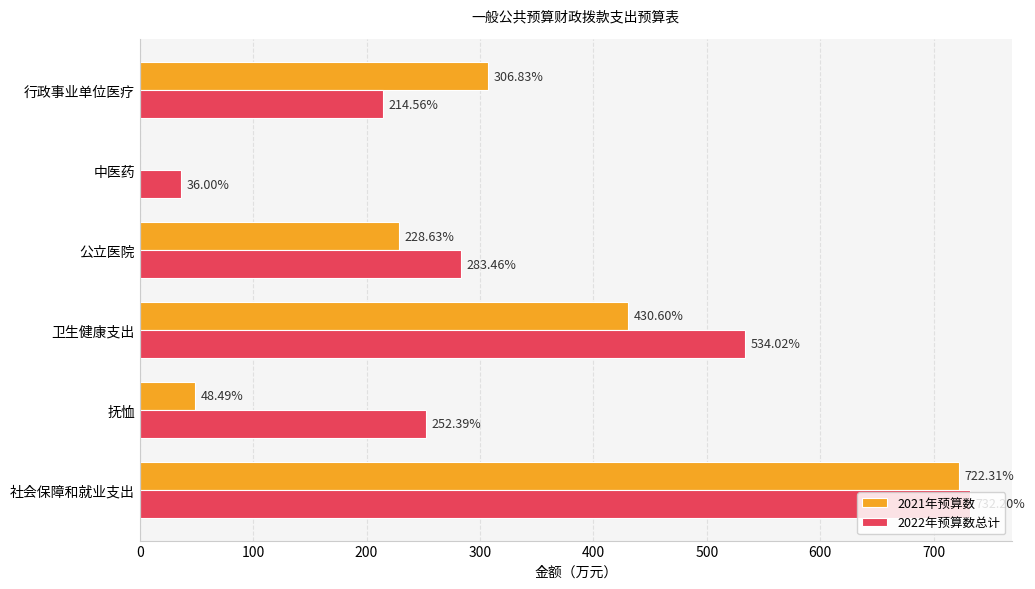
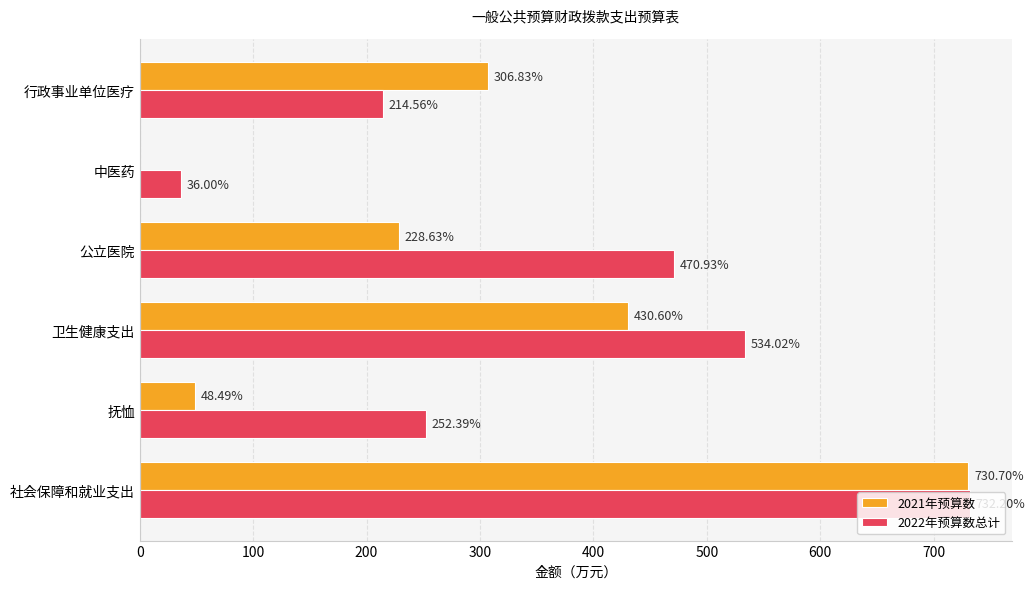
  {
    "2021年预算数": {
      "行政事业单位医疗": "306.83%",
      "公立医院": "228.63%",
      "卫生健康支出": "430.60%",
      "抚恤": "48.49%",
-     "社会保障和就业支出": "722.31%"
+     "社会保障和就业支出": "730.70%"
    },
    "2022年预算数总计": {
      "行政事业单位医疗": "214.56%",
      "中医药": "36.00%",
-     "公立医院": "283.46%",
+     "公立医院": "470.93%",
      "卫生健康支出": "534.02%",
      "抚恤": "252.39%"
    }
  }
